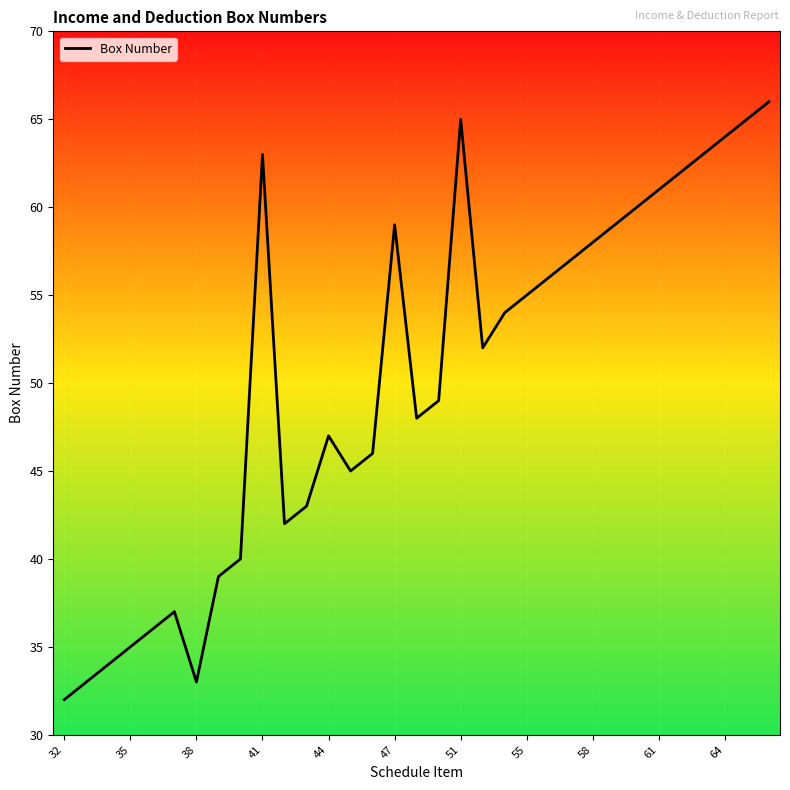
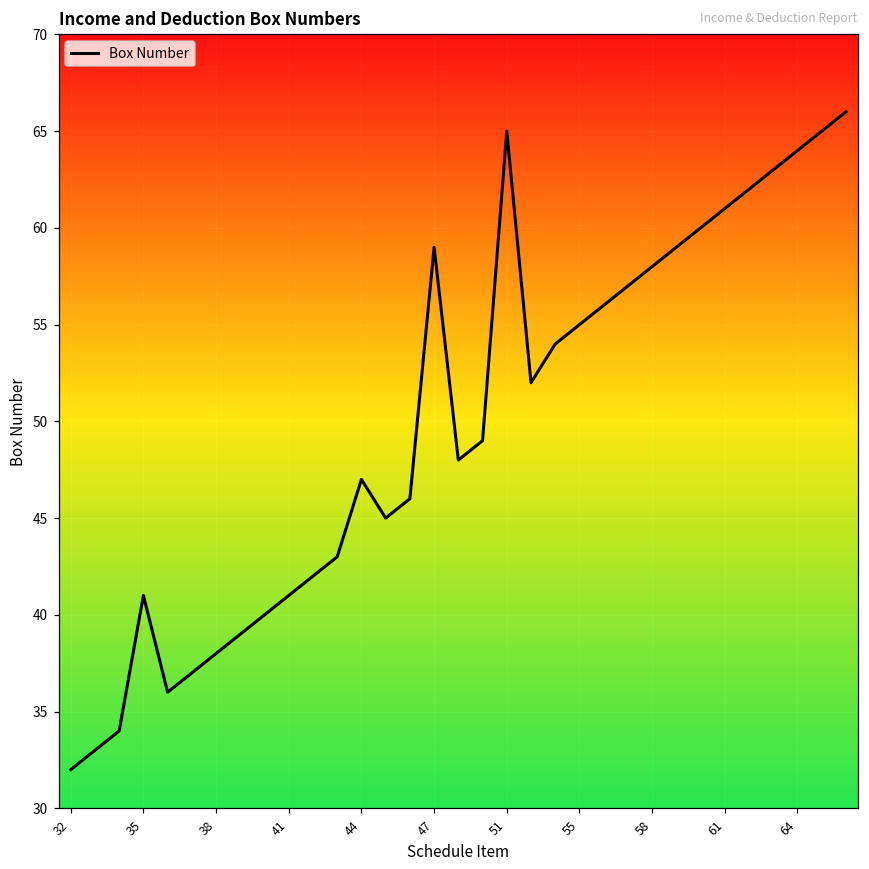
  {
    "32": 32,
-   "35": 35,
-   "38": 33,
-   "41": 63,
+   "35": 41,
+   "38": 38,
+   "41": 41,
    "44": 47,
    "47": 59,
    "51": 65,
    "55": 55,
    "58": 58,
    "61": 61,
    "64": 64
  }
